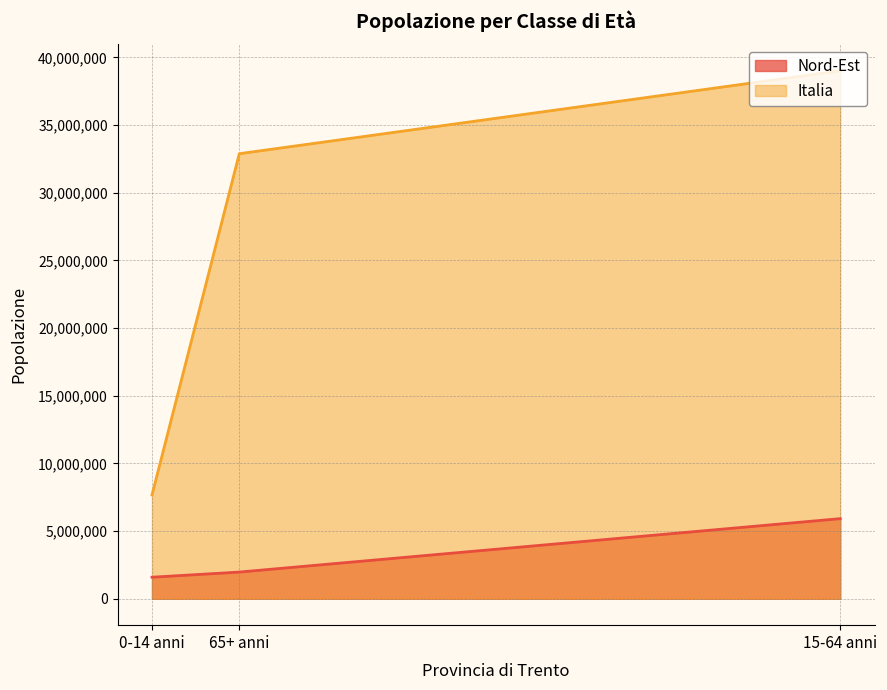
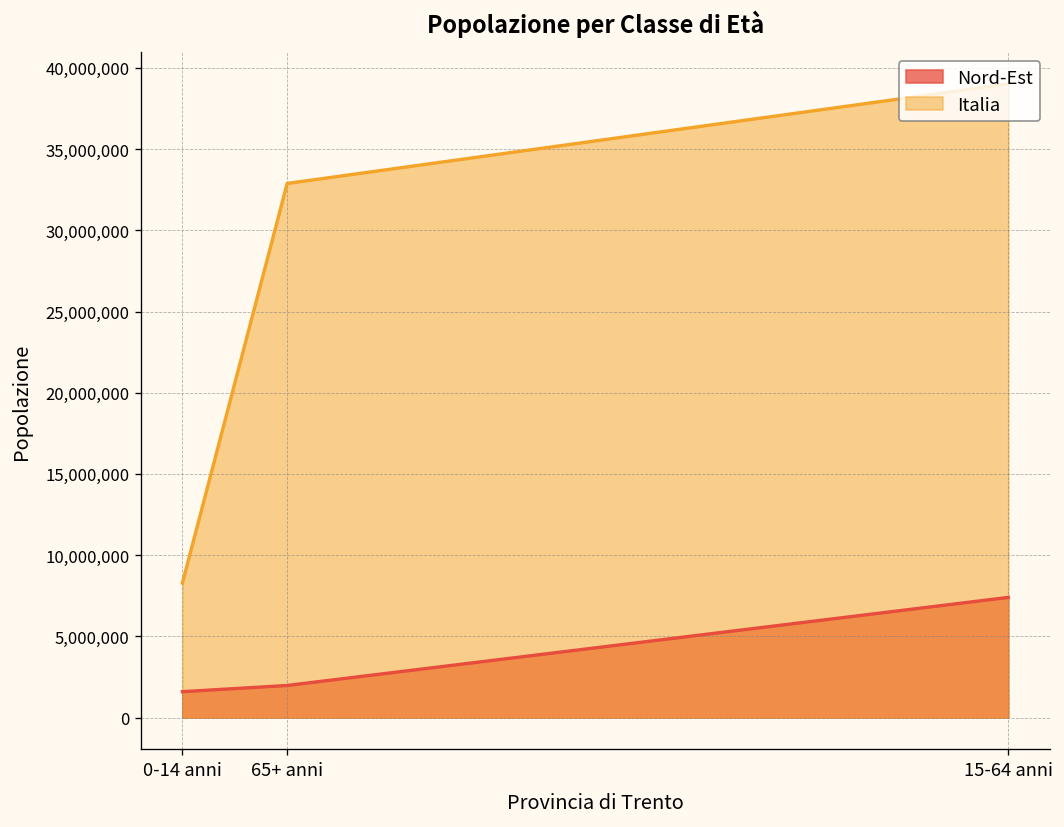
  {
    "Nord-Est": {
      "0-14 anni": "1,600,000",
      "65+ anni": "2,000,000",
-     "15-64 anni": "5,900,000"
+     "15-64 anni": "7,400,000"
    },
    "Italia": {
-     "0-14 anni": "7,700,000",
+     "0-14 anni": "8,300,000",
      "65+ anni": "32,900,000"
    }
  }
